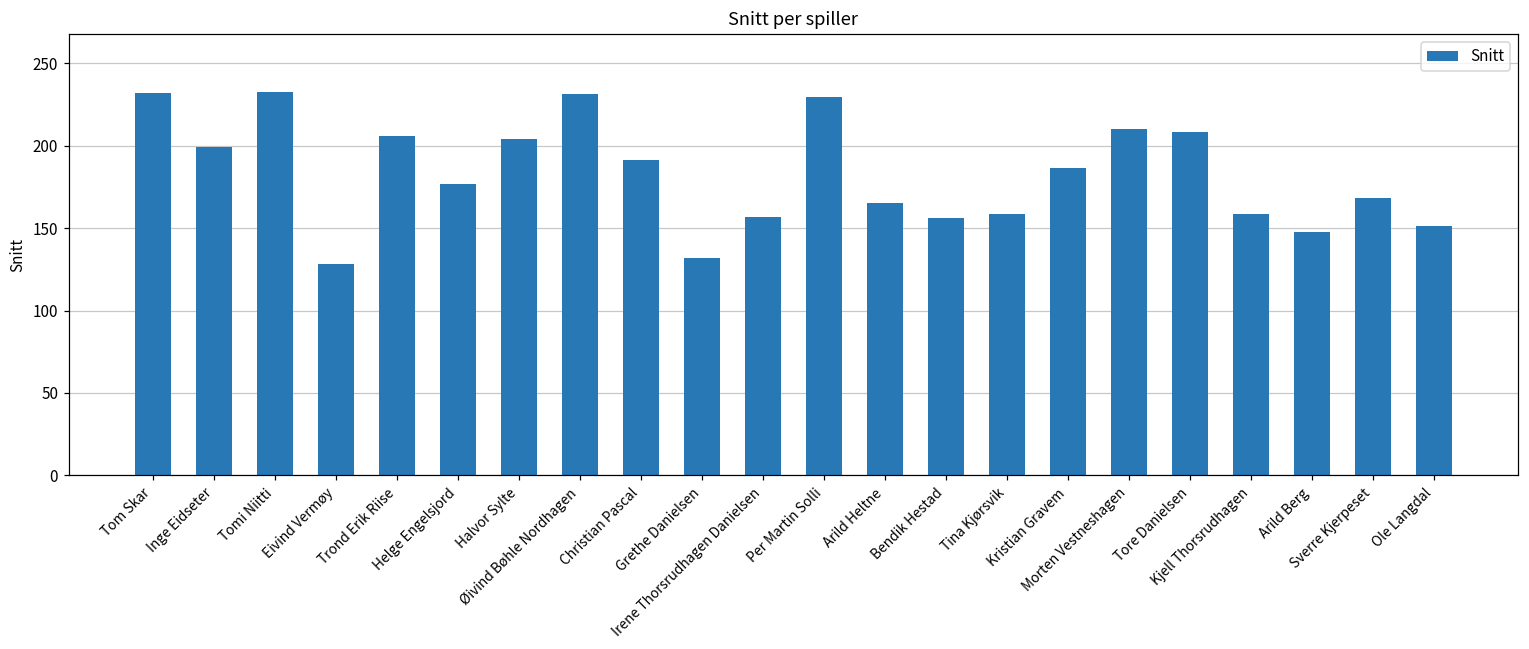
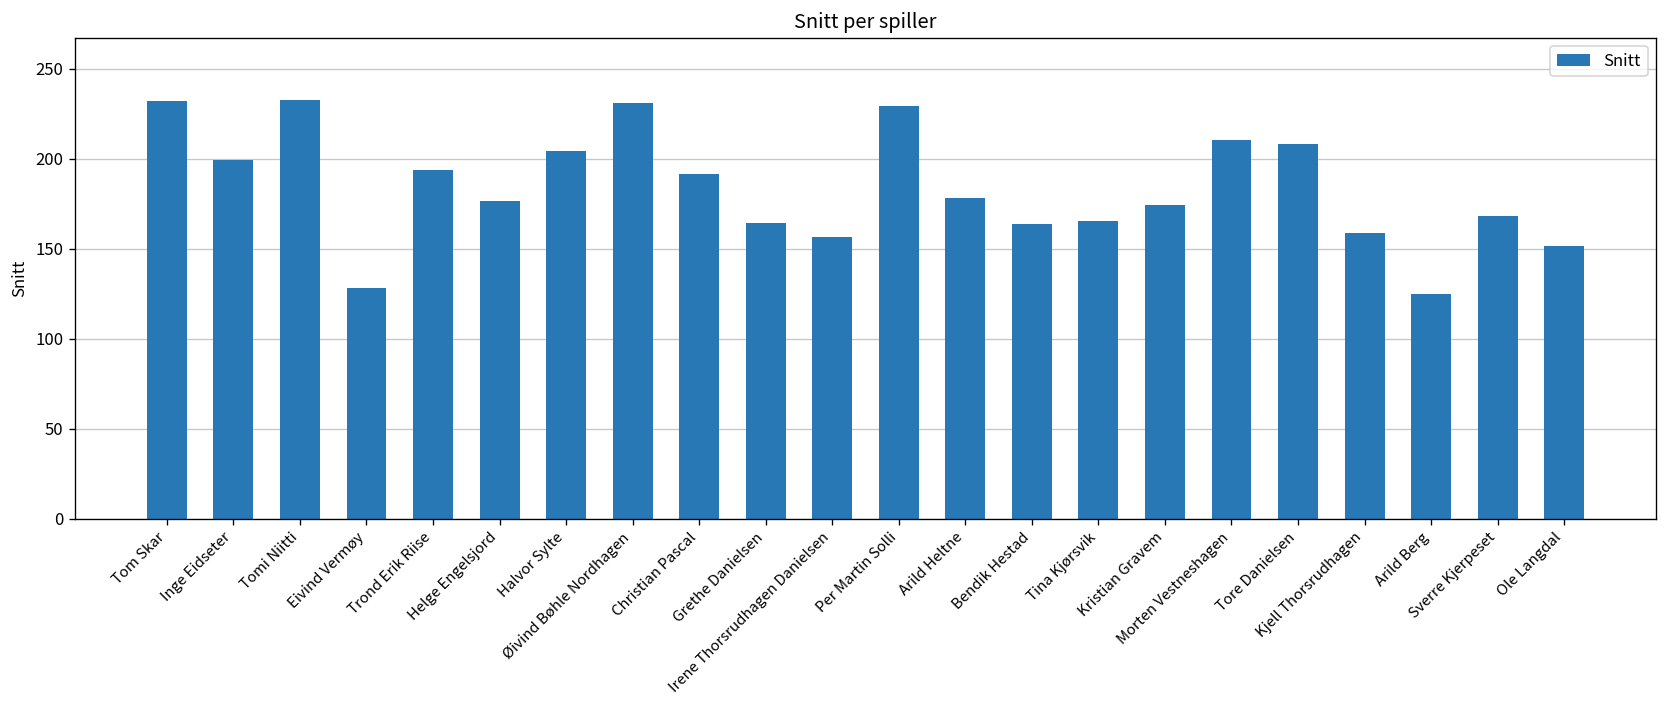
  {
    "Tom Skar": 232,
    "Inge Eidseter": 199,
    "Tomi Niitti": 233,
    "Eivind Vermøy": 128,
-   "Trond Erik Riise": 206,
+   "Trond Erik Riise": 194,
    "Helge Engelsjord": 177,
    "Halvor Sylte": 204,
    "Øivind Bøhle Nordhagen": 231,
    "Christian Pascal": 192,
-   "Grethe Danielsen": 132,
+   "Grethe Danielsen": 165,
    "Irene Thorsrudhagen Danielsen": 157,
    "Per Martin Solli": 229,
-   "Arild Heltne": 165,
-   "Bendik Hestad": 156,
-   "Tina Kjørsvik": 159,
-   "Kristian Gravem": 186,
+   "Arild Heltne": 178,
+   "Bendik Hestad": 164,
+   "Tina Kjørsvik": 166,
+   "Kristian Gravem": 174,
    "Morten Vestneshagen": 210,
    "Tore Danielsen": 208,
    "Kjell Thorsrudhagen": 159,
-   "Arild Berg": 147,
+   "Arild Berg": 125,
    "Sverre Kjerpeset": 168,
    "Ole Langdal": 152
  }
